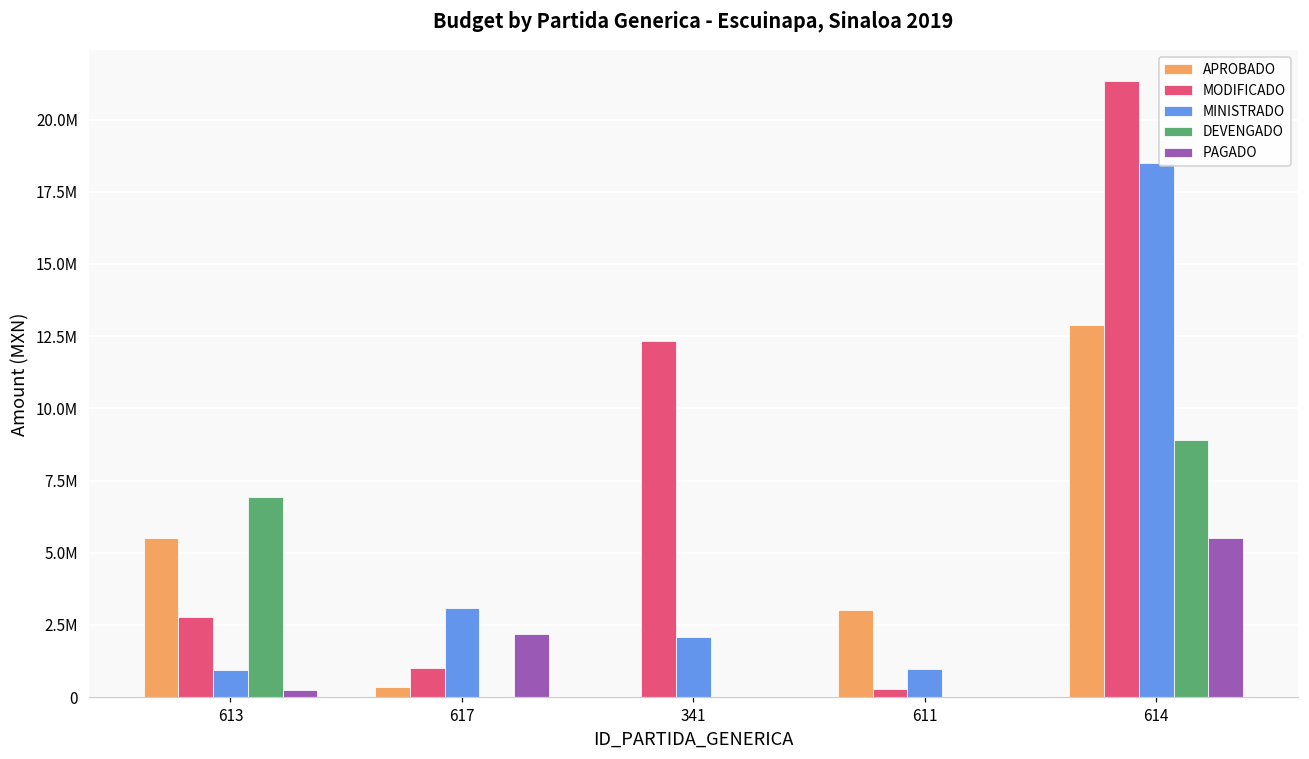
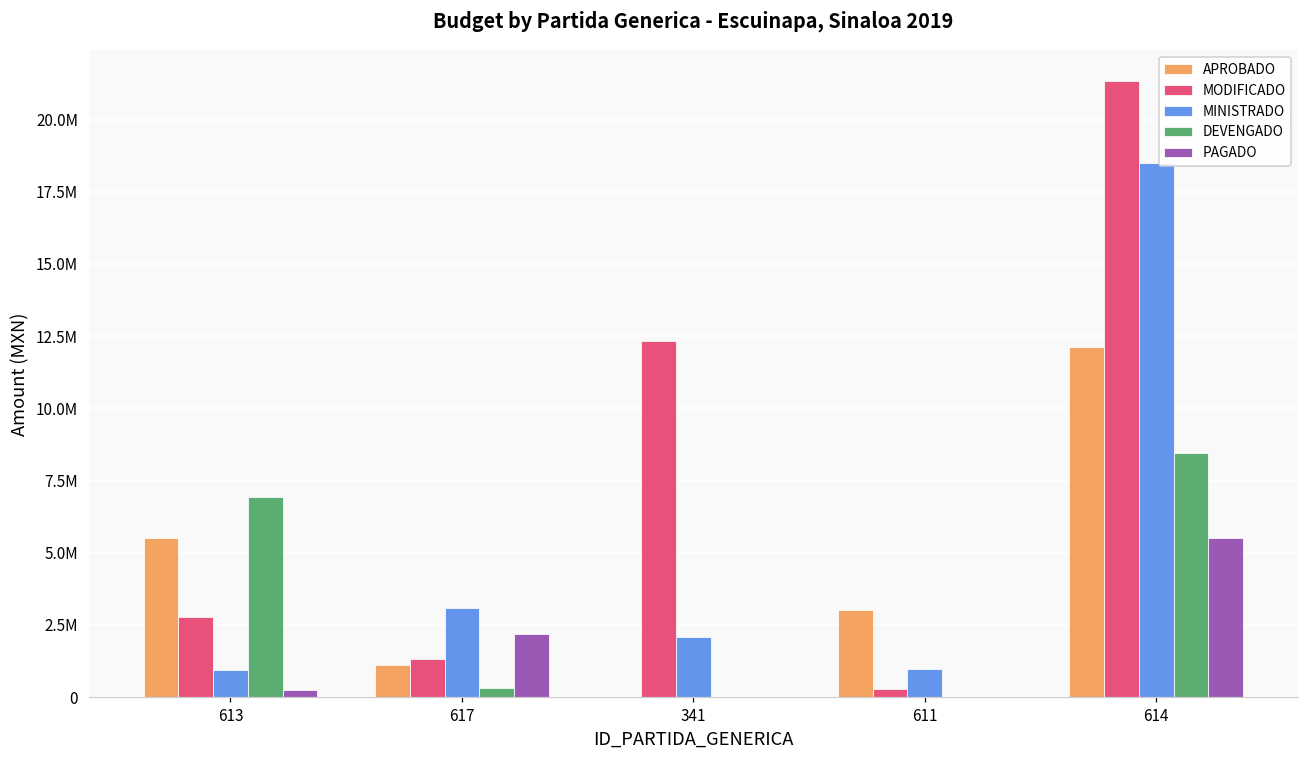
  {
    "APROBADO": {
      "613": 5500000,
-     "617": 400000,
+     "617": 1100000,
      "611": 3000000,
-     "614": 12900000
+     "614": 12100000
    },
    "MODIFICADO": {
      "613": 2800000,
-     "617": 1000000,
+     "617": 1300000,
      "341": 12300000,
      "611": 300000,
      "614": 21300000
    },
    "MINISTRADO": {
      "613": 900000,
      "617": 3100000,
      "341": 2100000,
      "611": 1000000,
      "614": 18500000
    },
    "DEVENGADO": {
      "613": 6900000,
-     "617": 0,
+     "617": 300000,
      "341": 0,
      "611": 0,
-     "614": 8900000
+     "614": 8500000
    },
    "PAGADO": {
      "613": 200000,
      "617": 2200000,
      "341": 0,
      "611": 0,
      "614": 5500000
    }
  }
